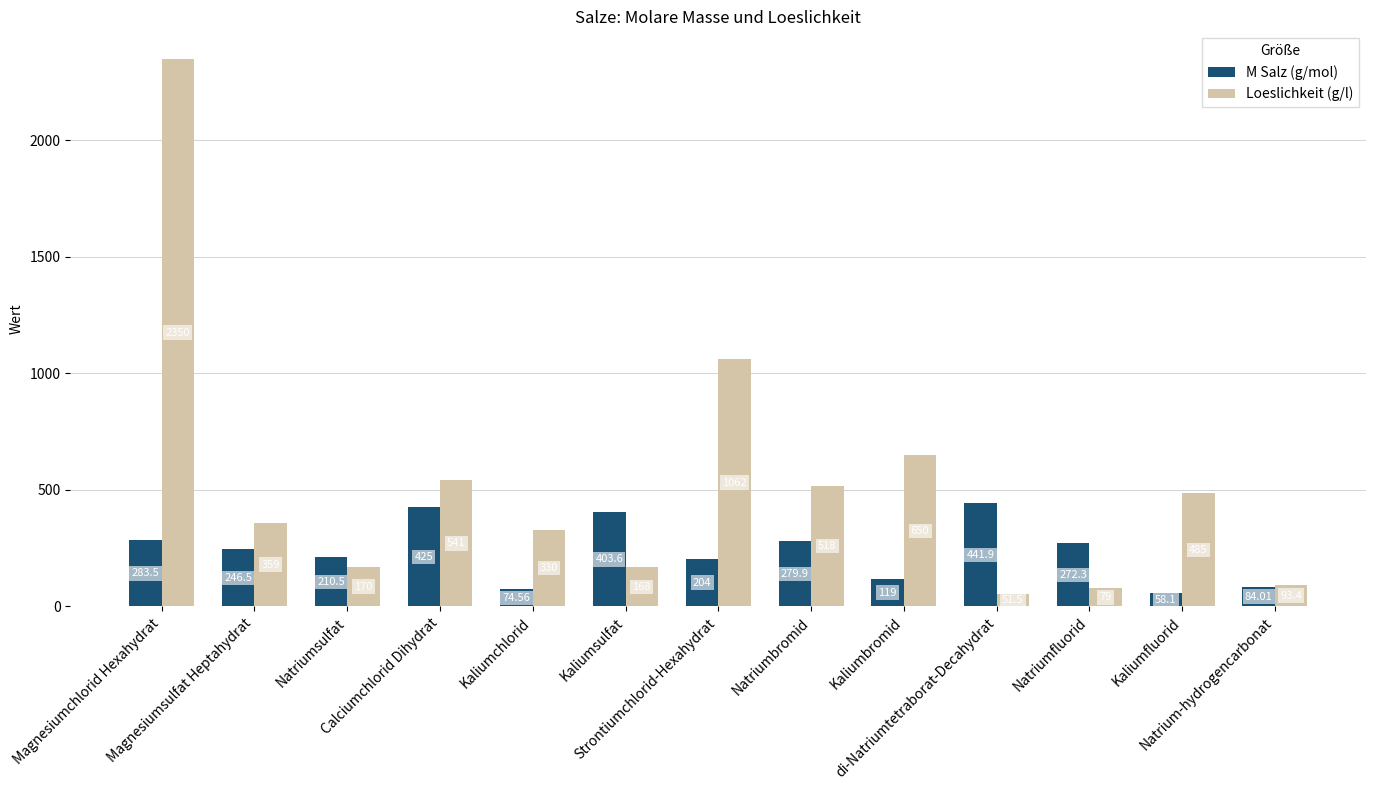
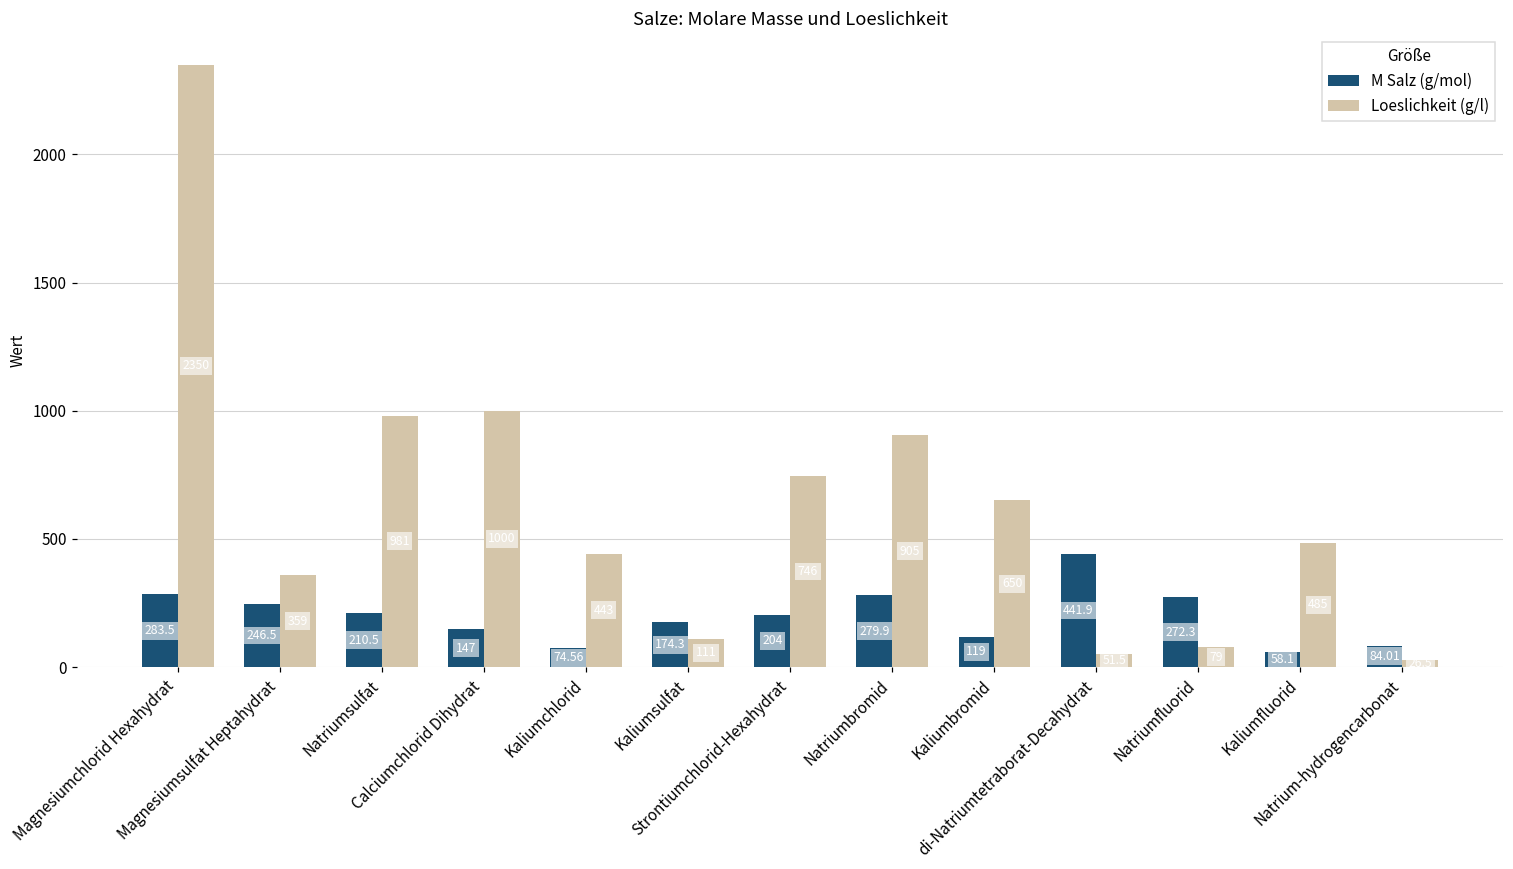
  {
    "M Salz (g/mol)": {
-     "Calciumchlorid Dihydrat": 425,
-     "Kaliumsulfat": 403.6
+     "Calciumchlorid Dihydrat": 147,
+     "Kaliumsulfat": 174.3
    },
    "Loeslichkeit (g/l)": {
      "Magnesiumchlorid Hexahydrat": 2350,
      "Magnesiumsulfat Heptahydrat": 360,
-     "Natriumsulfat": 170,
-     "Calciumchlorid Dihydrat": 540,
-     "Kaliumchlorid": 330,
-     "Kaliumsulfat": 170,
-     "Strontiumchlorid-Hexahydrat": 1060,
-     "Natriumbromid": 520,
+     "Natriumsulfat": 980,
+     "Calciumchlorid Dihydrat": 1000,
+     "Kaliumchlorid": 440,
+     "Kaliumsulfat": 110,
+     "Strontiumchlorid-Hexahydrat": 750,
+     "Natriumbromid": 910,
      "Kaliumbromid": 650,
      "Natriumfluorid": 80,
      "Kaliumfluorid": 490,
-     "Natrium-hydrogencarbonat": 90
+     "Natrium-hydrogencarbonat": 30
    }
  }
